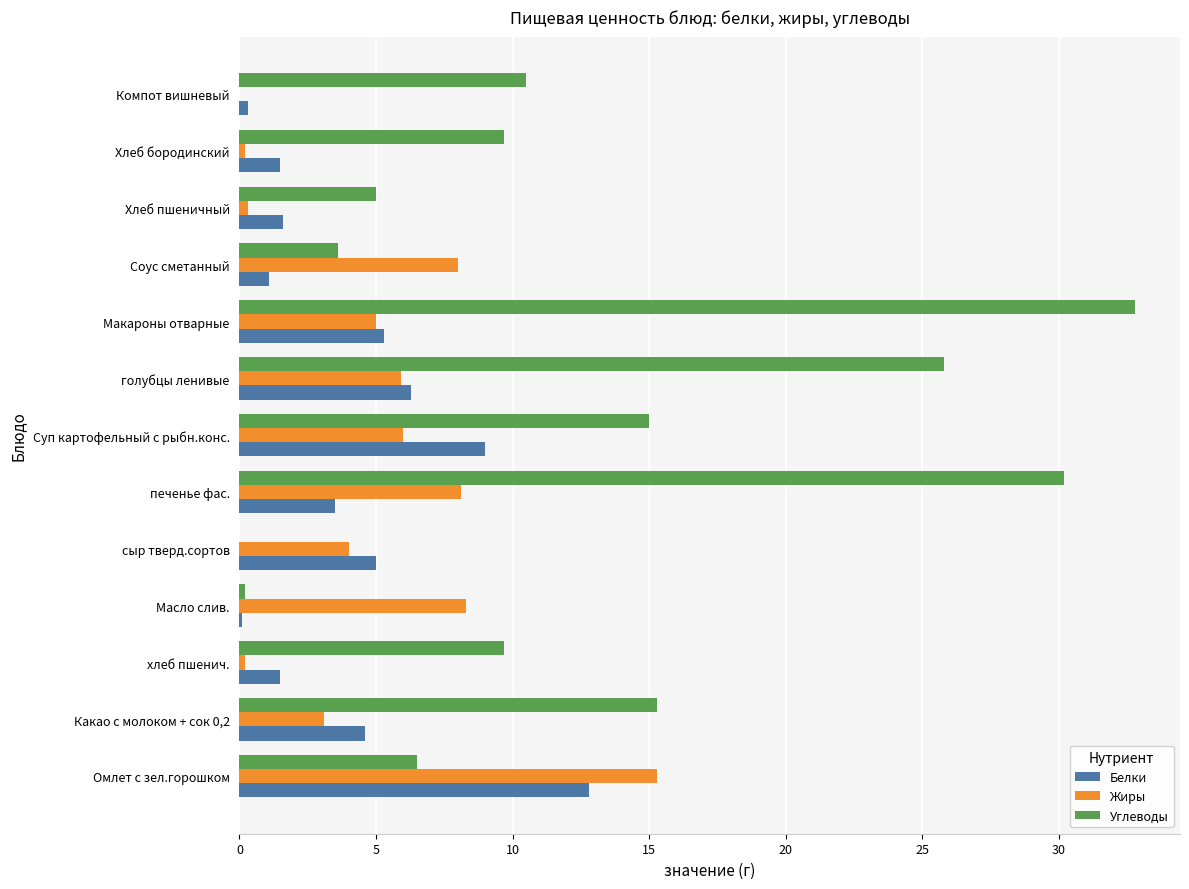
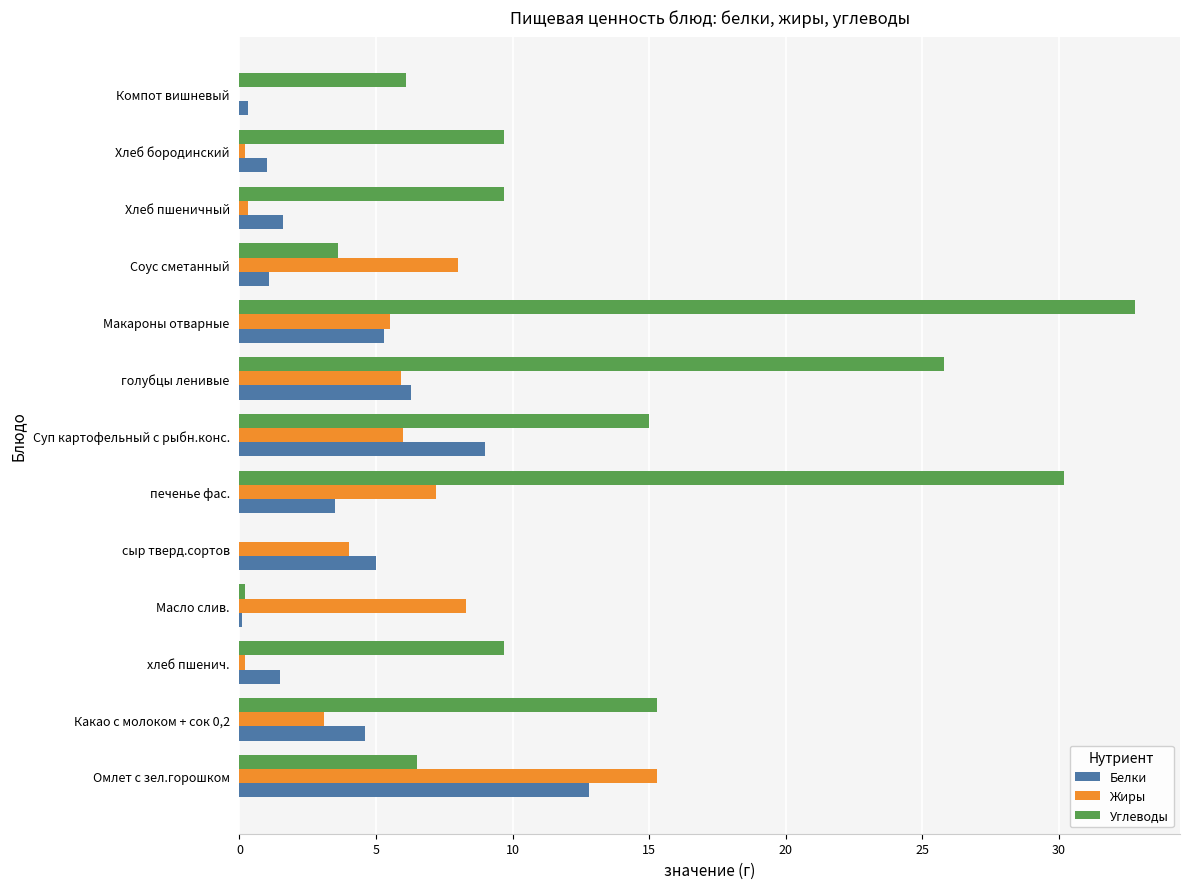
  {
    "Белки": {
      "Компот вишневый": 0.3,
-     "Хлеб бородинский": 1.5,
+     "Хлеб бородинский": 1.0,
      "Хлеб пшеничный": 1.6,
      "Соус сметанный": 1.1,
      "Макароны отварные": 5.3,
      "голубцы ленивые": 6.3,
      "Суп картофельный с рыбн.конс.": 9.0,
      "печенье фас.": 3.5,
      "сыр тверд.сортов": 5.0,
      "Масло слив.": 0.1,
      "хлеб пшенич.": 1.5,
      "Какао с молоком + сок 0,2": 4.6,
      "Омлет с зел.горошком": 12.8
    },
    "Жиры": {
      "Компот вишневый": 0.0,
      "Хлеб бородинский": 0.2,
      "Хлеб пшеничный": 0.3,
      "Соус сметанный": 8.0,
-     "Макароны отварные": 5.0,
+     "Макароны отварные": 5.5,
      "голубцы ленивые": 5.9,
      "Суп картофельный с рыбн.конс.": 6.0,
-     "печенье фас.": 8.1,
+     "печенье фас.": 7.2,
      "сыр тверд.сортов": 4.0,
      "Масло слив.": 8.3,
      "хлеб пшенич.": 0.2,
      "Какао с молоком + сок 0,2": 3.1,
      "Омлет с зел.горошком": 15.3
    },
    "Углеводы": {
-     "Компот вишневый": 10.5,
+     "Компот вишневый": 6.1,
      "Хлеб бородинский": 9.7,
-     "Хлеб пшеничный": 5.0,
+     "Хлеб пшеничный": 9.7,
      "Соус сметанный": 3.6,
      "Макароны отварные": 32.8,
      "голубцы ленивые": 25.8,
      "Суп картофельный с рыбн.конс.": 15.0,
      "печенье фас.": 30.2,
      "сыр тверд.сортов": 0.0,
      "Масло слив.": 0.2,
      "хлеб пшенич.": 9.7,
      "Какао с молоком + сок 0,2": 15.3,
      "Омлет с зел.горошком": 6.5
    }
  }
